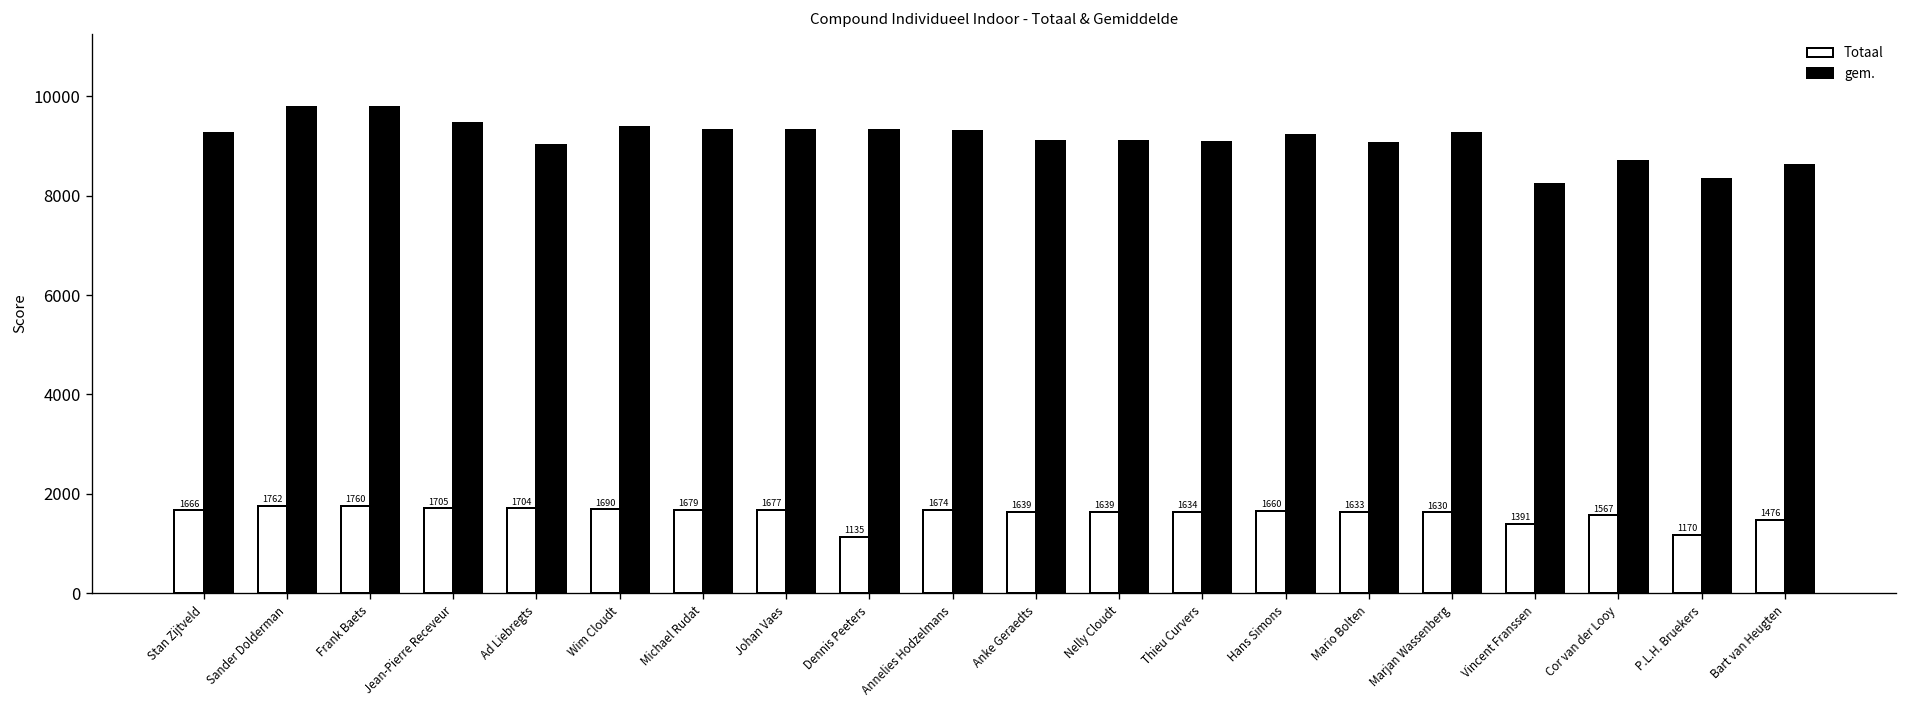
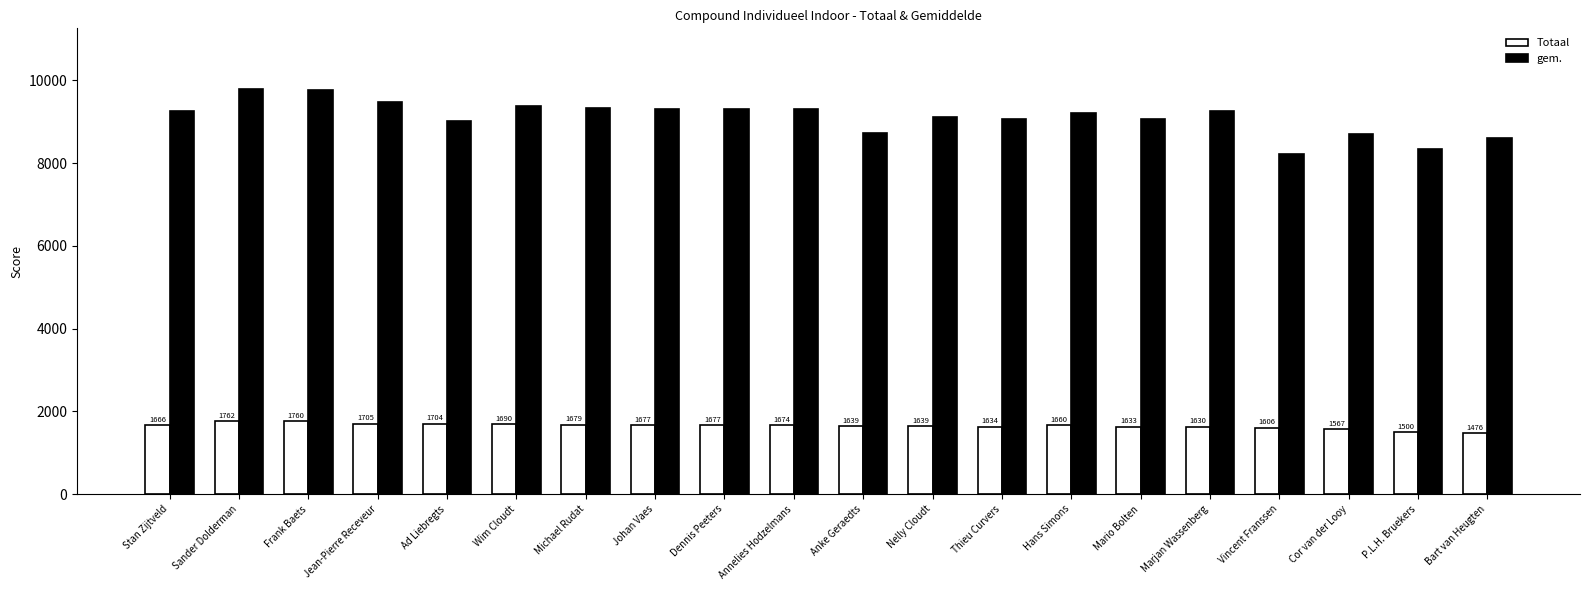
  {
    "Totaal": {
      "Stan Zijtveld": 1666,
      "Sander Dolderman": 1762,
      "Frank Baets": 1760,
      "Jean-Pierre Receveur": 1705,
      "Ad Liebregts": 1704,
      "Wim Cloudt": 1690,
      "Michael Rudat": 1679,
      "Johan Vaes": 1677,
-     "Dennis Peeters": 1135,
+     "Dennis Peeters": 1677,
      "Annelies Hodzelmans": 1674,
      "Anke Geraedts": 1639,
      "Nelly Cloudt": 1639,
      "Thieu Curvers": 1634,
      "Hans Simons": 1660,
      "Mario Bolten": 1633,
      "Marjan Wassenberg": 1630,
-     "Vincent Franssen": 1391,
+     "Vincent Franssen": 1606,
      "Cor van der Looy": 1567,
-     "P.L.H. Bruekers": 1170,
+     "P.L.H. Bruekers": 1500,
      "Bart van Heugten": 1476
    },
    "gem.": {
      "Stan Zijtveld": 9300,
      "Sander Dolderman": 9800,
      "Frank Baets": 9800,
      "Jean-Pierre Receveur": 9500,
      "Ad Liebregts": 9000,
      "Wim Cloudt": 9400,
      "Michael Rudat": 9300,
      "Johan Vaes": 9300,
      "Dennis Peeters": 9300,
      "Annelies Hodzelmans": 9300,
-     "Anke Geraedts": 9100,
+     "Anke Geraedts": 8700,
      "Nelly Cloudt": 9100,
      "Thieu Curvers": 9100,
      "Hans Simons": 9200,
      "Mario Bolten": 9100,
      "Marjan Wassenberg": 9300,
      "Vincent Franssen": 8200,
      "Cor van der Looy": 8700,
      "P.L.H. Bruekers": 8300,
      "Bart van Heugten": 8600
    }
  }
